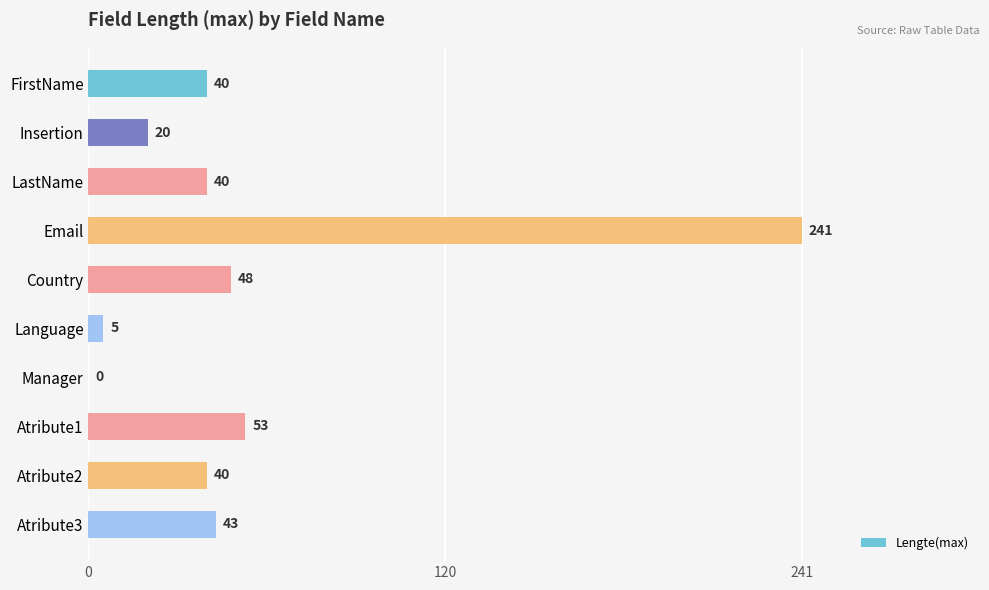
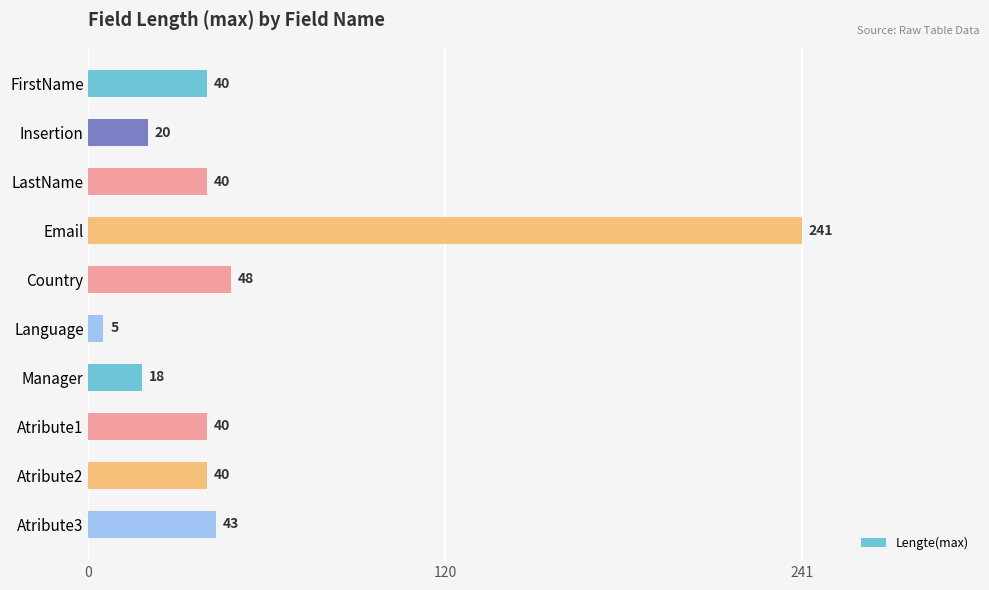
  {
    "FirstName": 40,
    "Insertion": 20,
    "LastName": 40,
    "Email": 241,
    "Country": 48,
    "Language": 5,
-   "Manager": 0,
-   "Atribute1": 53,
+   "Manager": 18,
+   "Atribute1": 40,
    "Atribute2": 40,
    "Atribute3": 43
  }
